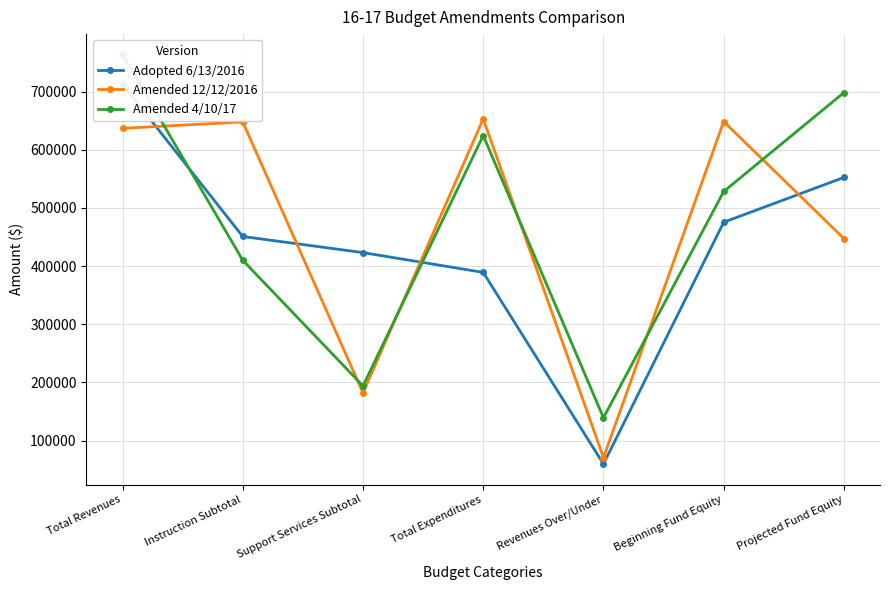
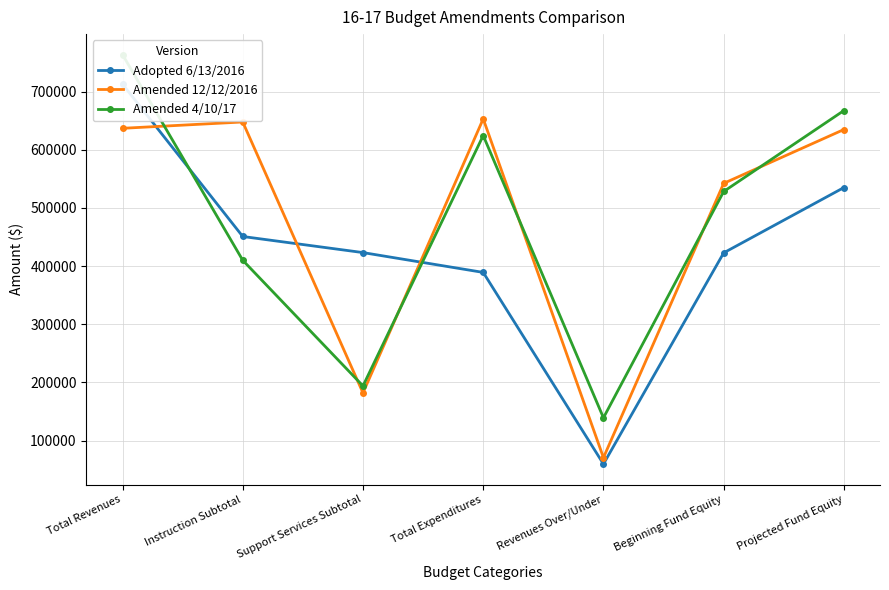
  {
    "Adopted 6/13/2016": {
      "Instruction Subtotal": 450000,
      "Support Services Subtotal": 420000,
      "Total Expenditures": 390000,
      "Revenues Over/Under": 60000,
-     "Beginning Fund Equity": 480000,
-     "Projected Fund Equity": 550000
+     "Beginning Fund Equity": 420000,
+     "Projected Fund Equity": 540000
    },
    "Amended 12/12/2016": {
      "Total Revenues": 640000,
      "Instruction Subtotal": 650000,
      "Support Services Subtotal": 180000,
      "Total Expenditures": 650000,
      "Revenues Over/Under": 70000,
-     "Beginning Fund Equity": 650000,
-     "Projected Fund Equity": 450000
+     "Beginning Fund Equity": 540000,
+     "Projected Fund Equity": 630000
    },
    "Amended 4/10/17": {
      "Instruction Subtotal": 410000,
      "Support Services Subtotal": 190000,
      "Total Expenditures": 620000,
      "Revenues Over/Under": 140000,
      "Beginning Fund Equity": 530000,
-     "Projected Fund Equity": 700000
+     "Projected Fund Equity": 670000
    }
  }
